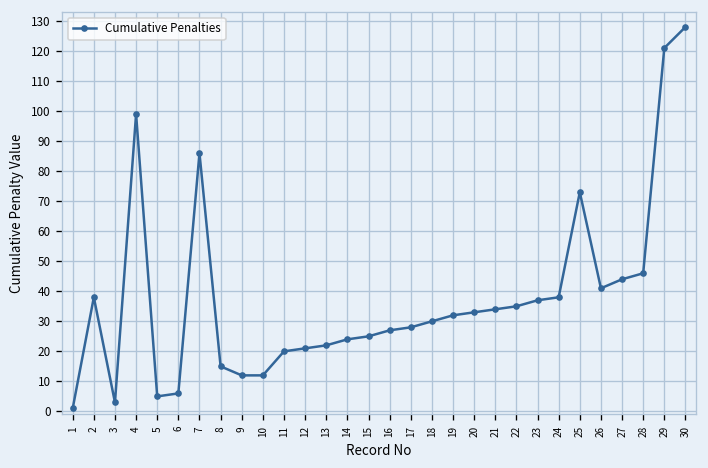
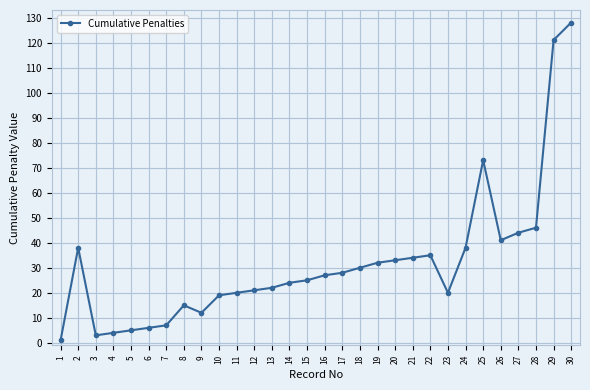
  {
    "1": 1,
    "2": 38,
    "3": 3,
-   "4": 99,
+   "4": 4,
    "5": 5,
    "6": 6,
-   "7": 86,
+   "7": 7,
    "8": 15,
    "9": 12,
-   "10": 12,
+   "10": 19,
    "11": 20,
    "12": 21,
    "13": 22,
    "14": 24,
    "15": 25,
    "16": 27,
    "17": 28,
    "18": 30,
    "19": 32,
    "20": 33,
    "21": 34,
    "22": 35,
-   "23": 37,
+   "23": 20,
    "24": 38,
    "25": 73,
    "26": 41,
    "27": 44,
    "28": 46,
    "29": 121,
    "30": 128
  }
